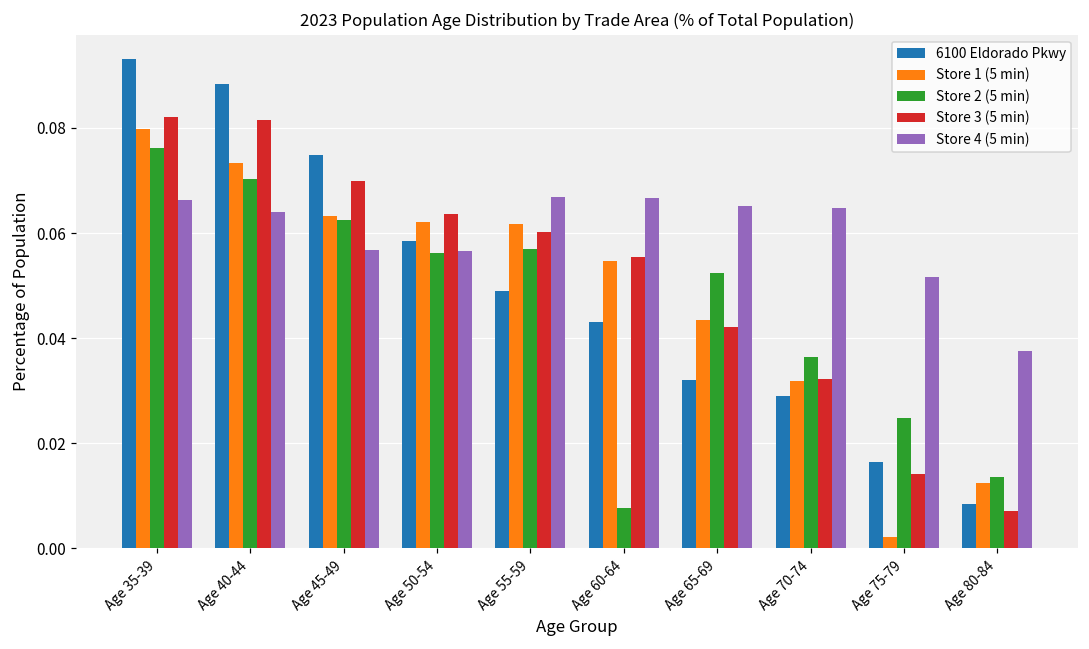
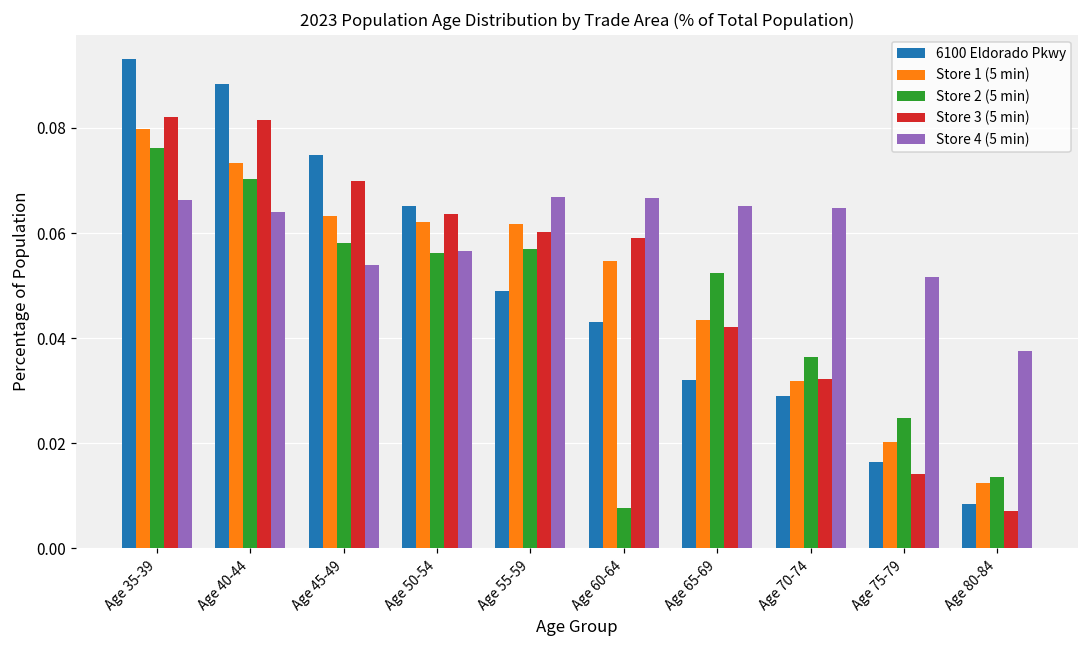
  {
    "6100 Eldorado Pkwy": {
      "Age 35-39": 0.093,
      "Age 40-44": 0.088,
      "Age 45-49": 0.075,
-     "Age 50-54": 0.059,
+     "Age 50-54": 0.065,
      "Age 55-59": 0.049,
      "Age 60-64": 0.043,
      "Age 65-69": 0.032,
      "Age 70-74": 0.029,
      "Age 75-79": 0.017,
      "Age 80-84": 0.008
    },
    "Store 1 (5 min)": {
      "Age 35-39": 0.080,
      "Age 40-44": 0.073,
      "Age 45-49": 0.063,
      "Age 50-54": 0.062,
      "Age 55-59": 0.062,
      "Age 60-64": 0.055,
      "Age 65-69": 0.044,
      "Age 70-74": 0.032,
-     "Age 75-79": 0.002,
+     "Age 75-79": 0.020,
      "Age 80-84": 0.013
    },
    "Store 2 (5 min)": {
      "Age 35-39": 0.076,
      "Age 40-44": 0.070,
-     "Age 45-49": 0.063,
+     "Age 45-49": 0.058,
      "Age 50-54": 0.056,
      "Age 55-59": 0.057,
      "Age 60-64": 0.008,
      "Age 65-69": 0.052,
      "Age 70-74": 0.037,
      "Age 75-79": 0.025,
      "Age 80-84": 0.014
    },
    "Store 3 (5 min)": {
      "Age 35-39": 0.082,
      "Age 40-44": 0.082,
      "Age 45-49": 0.070,
      "Age 50-54": 0.064,
      "Age 55-59": 0.060,
-     "Age 60-64": 0.055,
+     "Age 60-64": 0.059,
      "Age 65-69": 0.042,
      "Age 70-74": 0.032,
      "Age 75-79": 0.014,
      "Age 80-84": 0.007
    },
    "Store 4 (5 min)": {
      "Age 35-39": 0.066,
      "Age 40-44": 0.064,
-     "Age 45-49": 0.057,
+     "Age 45-49": 0.054,
      "Age 50-54": 0.057,
      "Age 55-59": 0.067,
      "Age 60-64": 0.067,
      "Age 65-69": 0.065,
      "Age 70-74": 0.065,
      "Age 75-79": 0.052,
      "Age 80-84": 0.038
    }
  }
